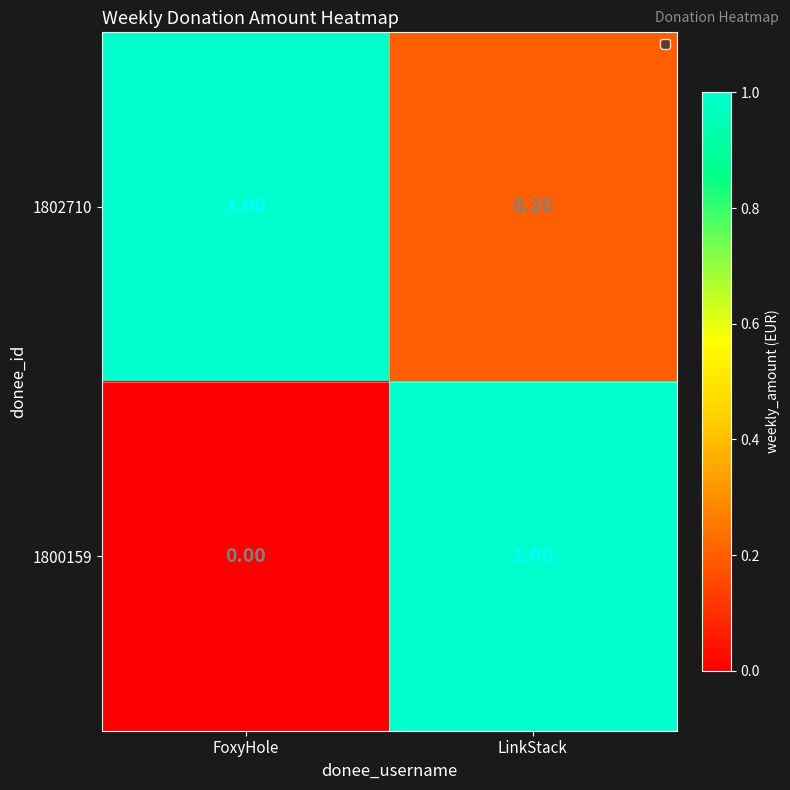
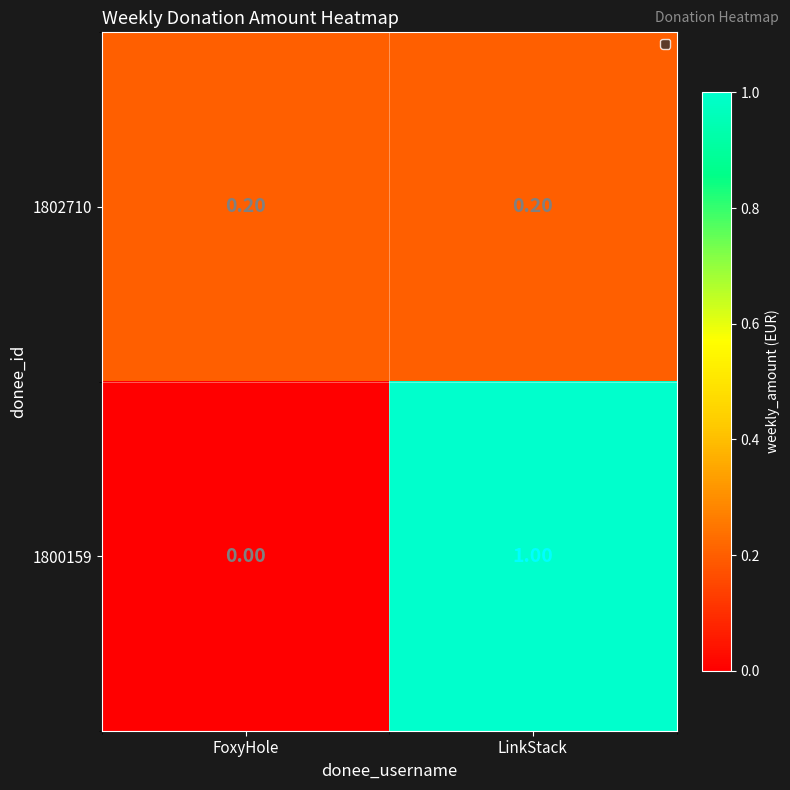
  {
    "1802710": {
-     "FoxyHole": 1.00,
+     "FoxyHole": 0.20,
      "LinkStack": 0.20
    },
    "1800159": {
      "FoxyHole": 0.00,
      "LinkStack": 1.00
    }
  }
